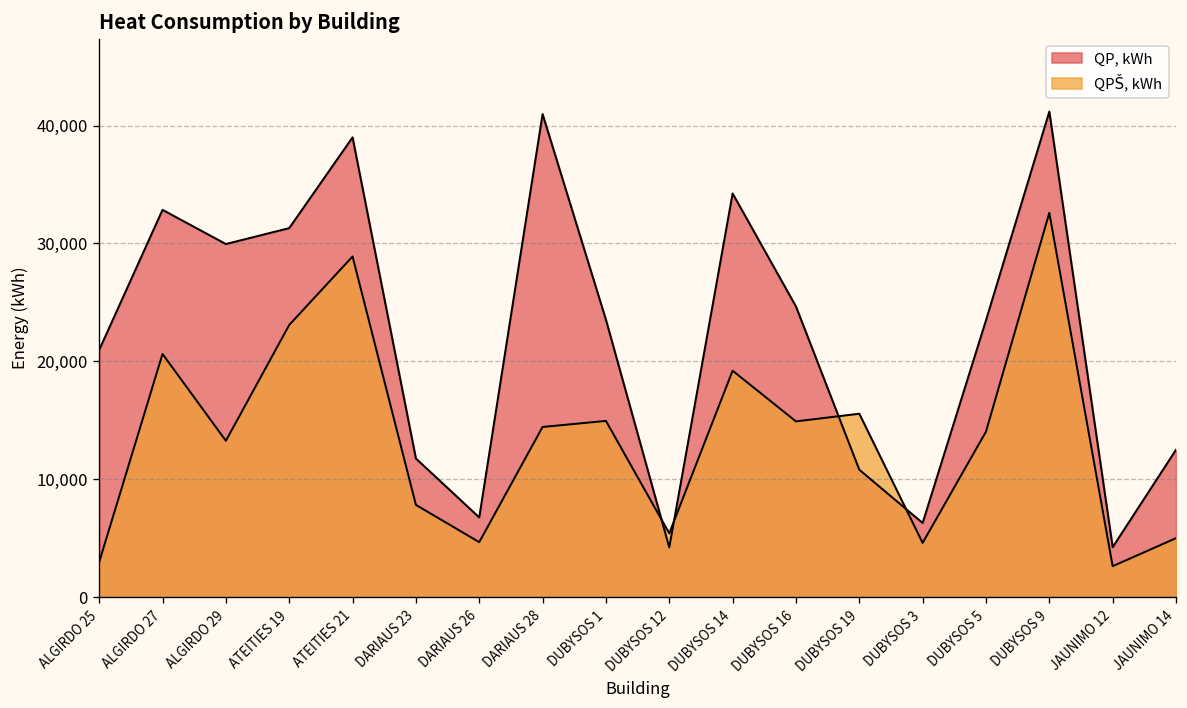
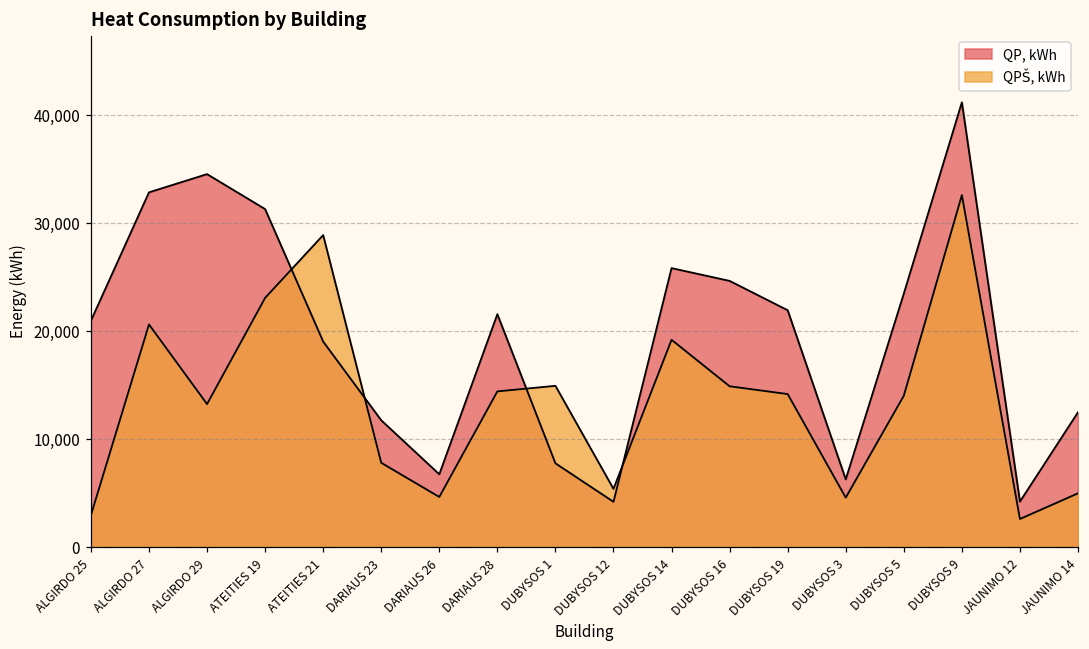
  {
    "QP, kWh": {
      "ALGIRDO 25": "21,000",
      "ALGIRDO 27": "33,000",
-     "ALGIRDO 29": "30,000",
+     "ALGIRDO 29": "35,000",
      "ATEITIES 19": "31,000",
-     "ATEITIES 21": "39,000",
+     "ATEITIES 21": "19,000",
      "DARIAUS 23": "12,000",
      "DARIAUS 26": "7,000",
-     "DARIAUS 28": "41,000",
-     "DUBYSOS 1": "24,000",
+     "DARIAUS 28": "22,000",
+     "DUBYSOS 1": "8,000",
      "DUBYSOS 12": "4,000",
-     "DUBYSOS 14": "34,000",
+     "DUBYSOS 14": "26,000",
      "DUBYSOS 16": "25,000",
-     "DUBYSOS 19": "11,000",
+     "DUBYSOS 19": "22,000",
      "DUBYSOS 3": "6,000",
      "DUBYSOS 5": "23,000",
      "DUBYSOS 9": "41,000",
      "JAUNIMO 12": "4,000",
      "JAUNIMO 14": "13,000"
    },
    "QPŠ, kWh": {
      "ALGIRDO 25": "3,000",
      "ALGIRDO 27": "21,000",
      "ALGIRDO 29": "13,000",
      "ATEITIES 19": "23,000",
      "ATEITIES 21": "29,000",
      "DARIAUS 23": "8,000",
      "DARIAUS 26": "5,000",
      "DARIAUS 28": "14,000",
      "DUBYSOS 1": "15,000",
      "DUBYSOS 12": "5,000",
      "DUBYSOS 14": "19,000",
      "DUBYSOS 16": "15,000",
-     "DUBYSOS 19": "16,000",
+     "DUBYSOS 19": "14,000",
      "DUBYSOS 3": "5,000",
      "DUBYSOS 5": "14,000",
      "DUBYSOS 9": "33,000",
      "JAUNIMO 12": "3,000",
      "JAUNIMO 14": "5,000"
    }
  }
